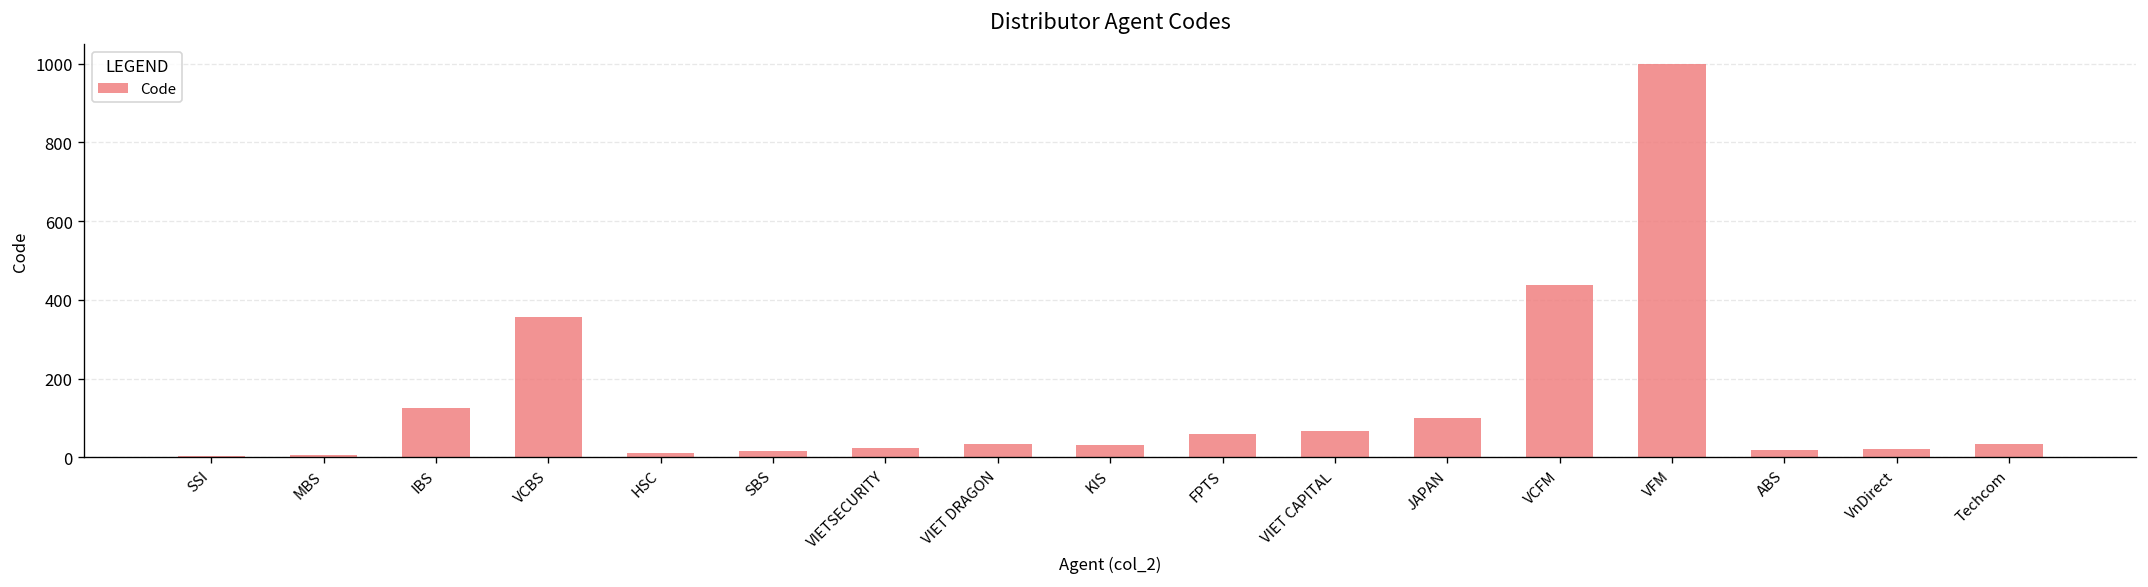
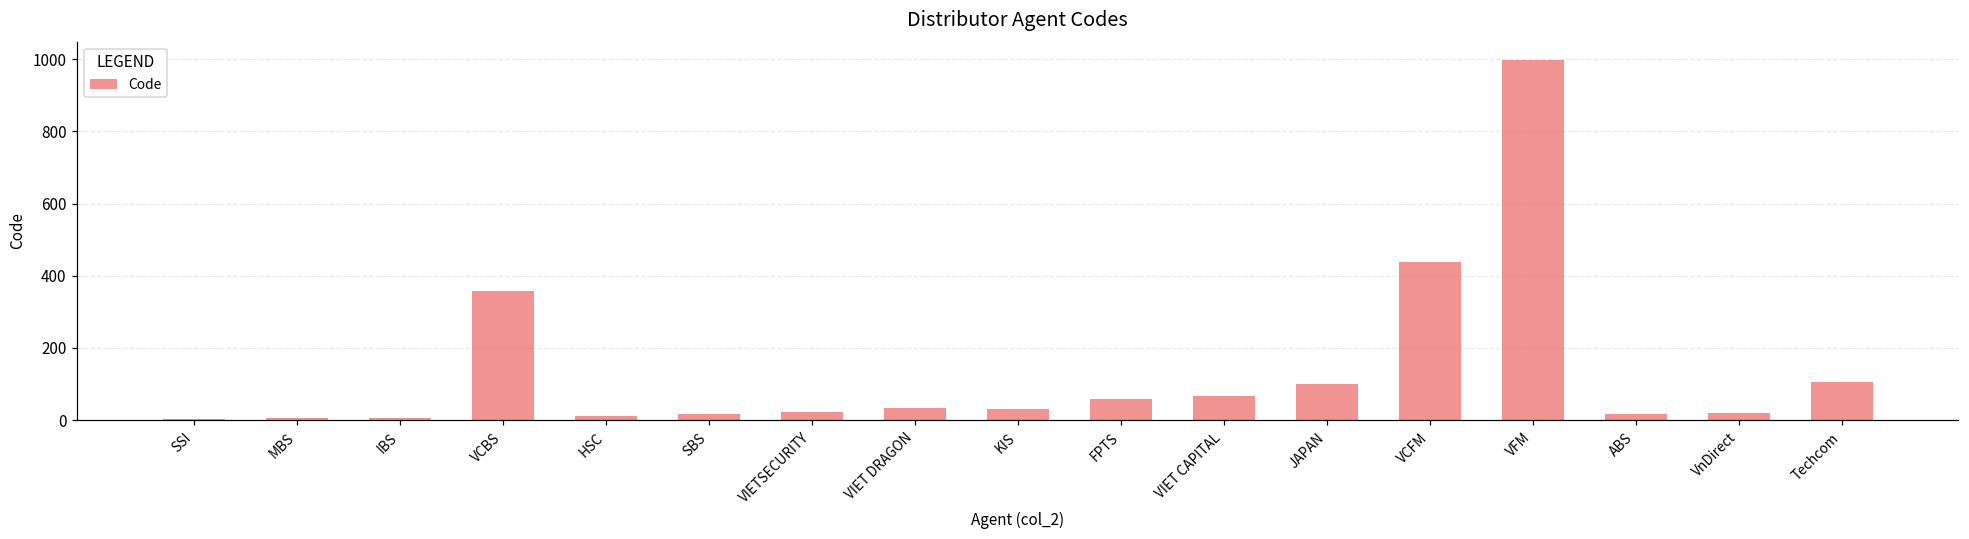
  {
-   "IBS": 130,
+   "IBS": 10,
    "VCBS": 360,
    "HSC": 10,
    "SBS": 20,
    "VIETSECURITY": 20,
    "VIET DRAGON": 30,
    "KIS": 30,
    "FPTS": 60,
    "VIET CAPITAL": 70,
    "JAPAN": 100,
    "VCFM": 440,
    "VFM": 1000,
    "ABS": 20,
    "VnDirect": 20,
-   "Techcom": 30
+   "Techcom": 110
  }
